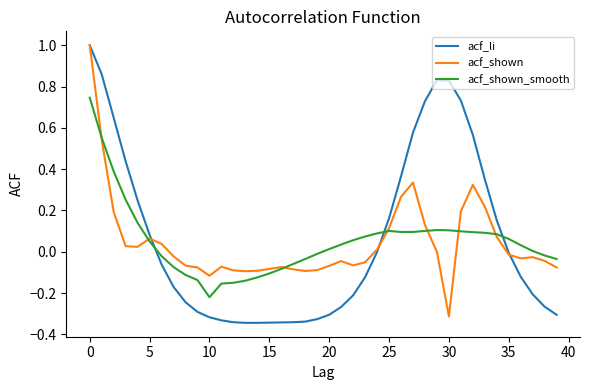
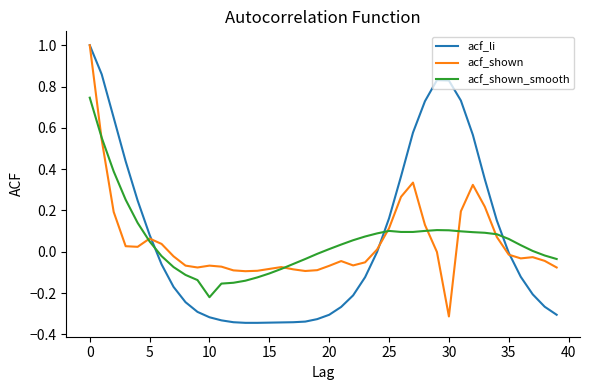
  {
    "acf_li": {
      "5": 0.08,
      "10": -0.32,
      "15": -0.34,
      "20": -0.31,
      "25": 0.16
    },
    "acf_shown": {
      "5": 0.06,
-     "10": -0.12,
+     "10": -0.07,
      "15": -0.08,
      "20": -0.07,
      "25": 0.11,
      "30": -0.31
    },
    "acf_shown_smooth": {
      "0": 0.75,
      "5": 0.05,
      "10": -0.22,
      "15": -0.11,
      "20": 0.01,
      "25": 0.10,
      "30": 0.10,
      "35": 0.06
    }
  }
